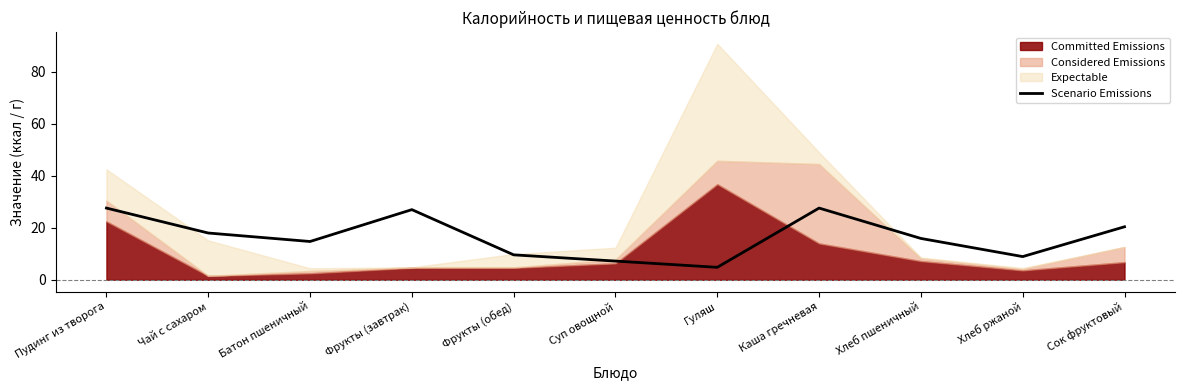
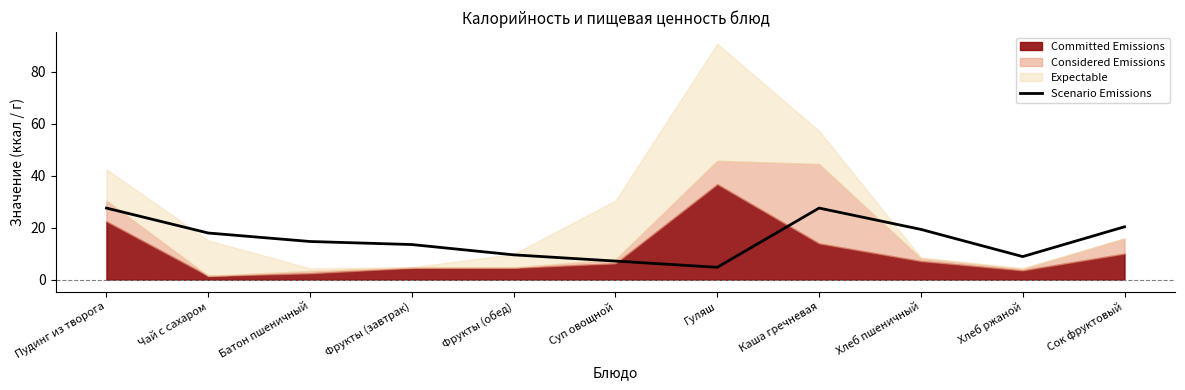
  {
    "Scenario Emissions": {
      "Пудинг из творога": 28,
      "Чай с сахаром": 18,
      "Батон пшеничный": 15,
-     "Фрукты (завтрак)": 27,
+     "Фрукты (завтрак)": 14,
      "Гуляш": 5,
      "Каша гречневая": 28,
-     "Хлеб пшеничный": 16,
+     "Хлеб пшеничный": 19,
      "Хлеб ржаной": 9,
      "Сок фруктовый": 20
    },
    "Committed Emissions": {
      "Пудинг из творога": 22,
      "Гуляш": 37,
      "Каша гречневая": 14,
      "Хлеб пшеничный": 7,
-     "Сок фруктовый": 7
+     "Сок фруктовый": 10
    },
    "Considered Emissions": {
      "Пудинг из творога": 8,
      "Гуляш": 9,
      "Каша гречневая": 31
    },
    "Expectable": {
      "Пудинг из творога": 12,
      "Чай с сахаром": 14,
      "Батон пшеничный": 1,
-     "Суп овощной": 5,
+     "Суп овощной": 23,
      "Гуляш": 45,
-     "Каша гречневая": 5
+     "Каша гречневая": 13
    }
  }
